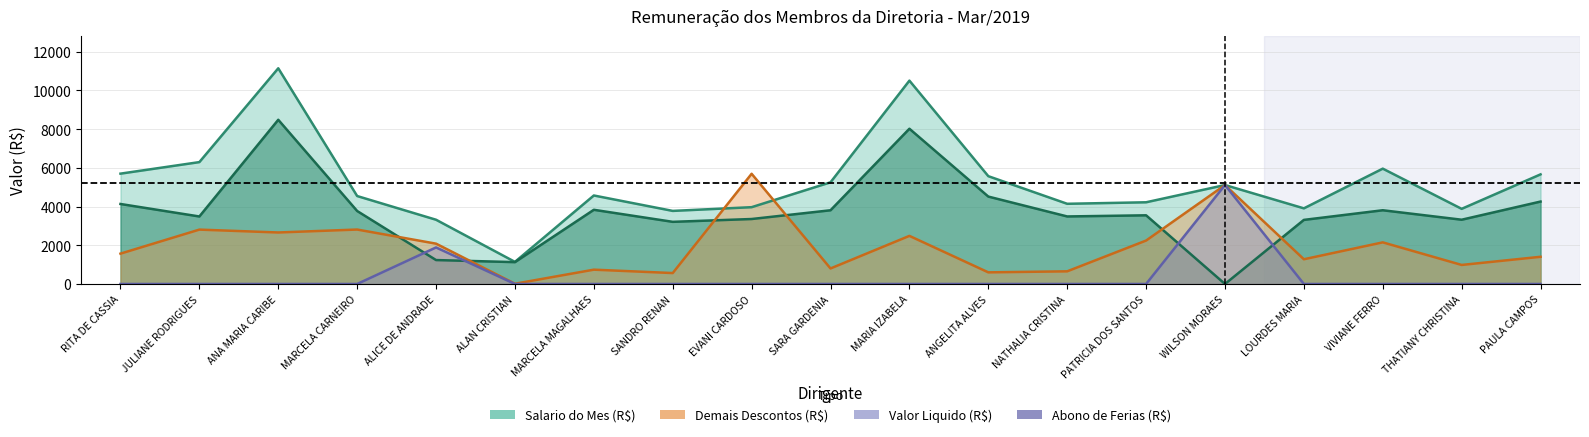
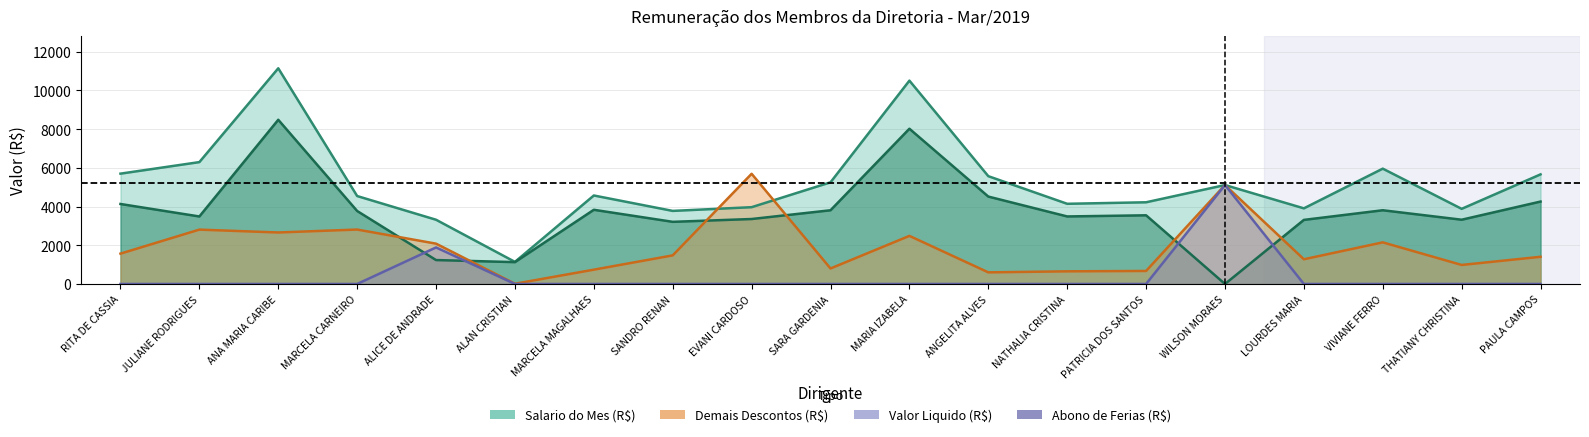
  {
    "Demais Descontos (R$)": {
      "RITA DE CASSIA": 1600,
      "JULIANE RODRIGUES": 2800,
      "ANA MARIA CARIBE": 2700,
      "MARCELA CARNEIRO": 2800,
      "ALICE DE ANDRADE": 2100,
      "MARCELA MAGALHAES": 700,
-     "SANDRO RENAN": 600,
+     "SANDRO RENAN": 1500,
      "EVANI CARDOSO": 5700,
      "SARA GARDENIA": 800,
      "MARIA IZABELA": 2500,
      "ANGELITA ALVES": 600,
      "NATHALIA CRISTINA": 700,
-     "PATRICIA DOS SANTOS": 2200,
+     "PATRICIA DOS SANTOS": 700,
      "LOURDES MARIA": 1300,
      "VIVIANE FERRO": 2100,
      "THATIANY CHRISTINA": 1000,
      "PAULA CAMPOS": 1400
    }
  }
